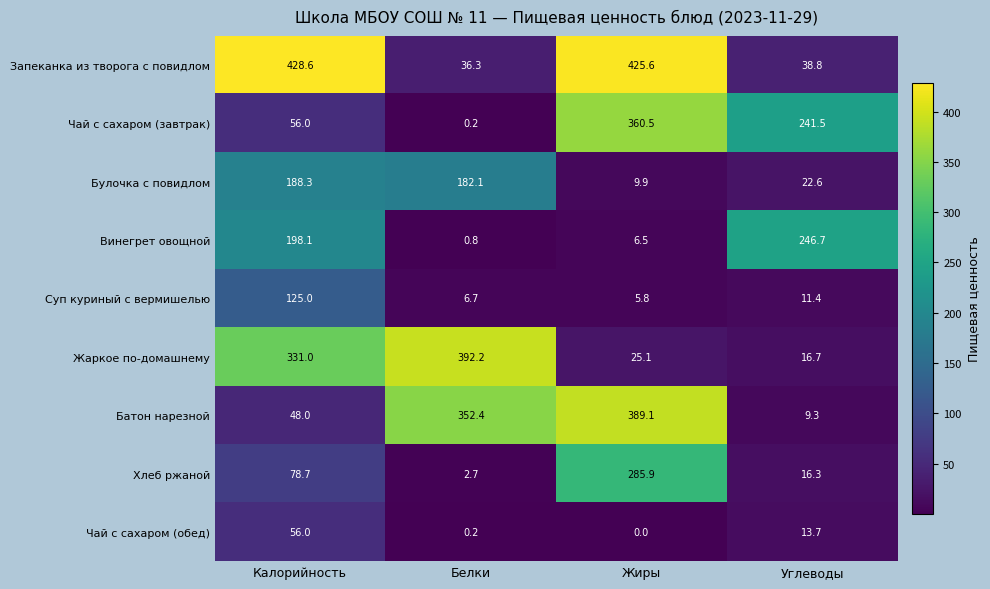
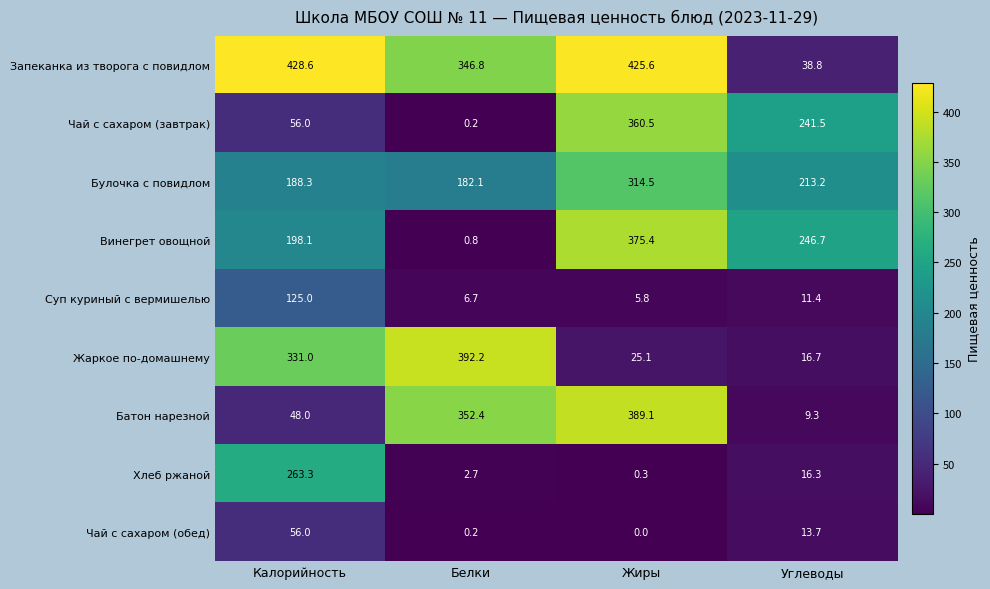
  {
    "Запеканка из творога с повидлом": {
      "Калорийность": 428.6,
-     "Белки": 36.3,
+     "Белки": 346.8,
      "Жиры": 425.6,
      "Углеводы": 38.8
    },
    "Чай с сахаром (завтрак)": {
      "Калорийность": 56.0,
      "Белки": 0.2,
      "Жиры": 360.5,
      "Углеводы": 241.5
    },
    "Булочка с повидлом": {
      "Калорийность": 188.3,
      "Белки": 182.1,
-     "Жиры": 9.9,
-     "Углеводы": 22.6
+     "Жиры": 314.5,
+     "Углеводы": 213.2
    },
    "Винегрет овощной": {
      "Калорийность": 198.1,
      "Белки": 0.8,
-     "Жиры": 6.5,
+     "Жиры": 375.4,
      "Углеводы": 246.7
    },
    "Суп куриный с вермишелью": {
      "Калорийность": 125.0,
      "Белки": 6.7,
      "Жиры": 5.8,
      "Углеводы": 11.4
    },
    "Жаркое по-домашнему": {
      "Калорийность": 331.0,
      "Белки": 392.2,
      "Жиры": 25.1,
      "Углеводы": 16.7
    },
    "Батон нарезной": {
      "Калорийность": 48.0,
      "Белки": 352.4,
      "Жиры": 389.1,
      "Углеводы": 9.3
    },
    "Хлеб ржаной": {
-     "Калорийность": 78.7,
+     "Калорийность": 263.3,
      "Белки": 2.7,
-     "Жиры": 285.9,
+     "Жиры": 0.3,
      "Углеводы": 16.3
    },
    "Чай с сахаром (обед)": {
      "Калорийность": 56.0,
      "Белки": 0.2,
      "Жиры": 0.0,
      "Углеводы": 13.7
    }
  }
